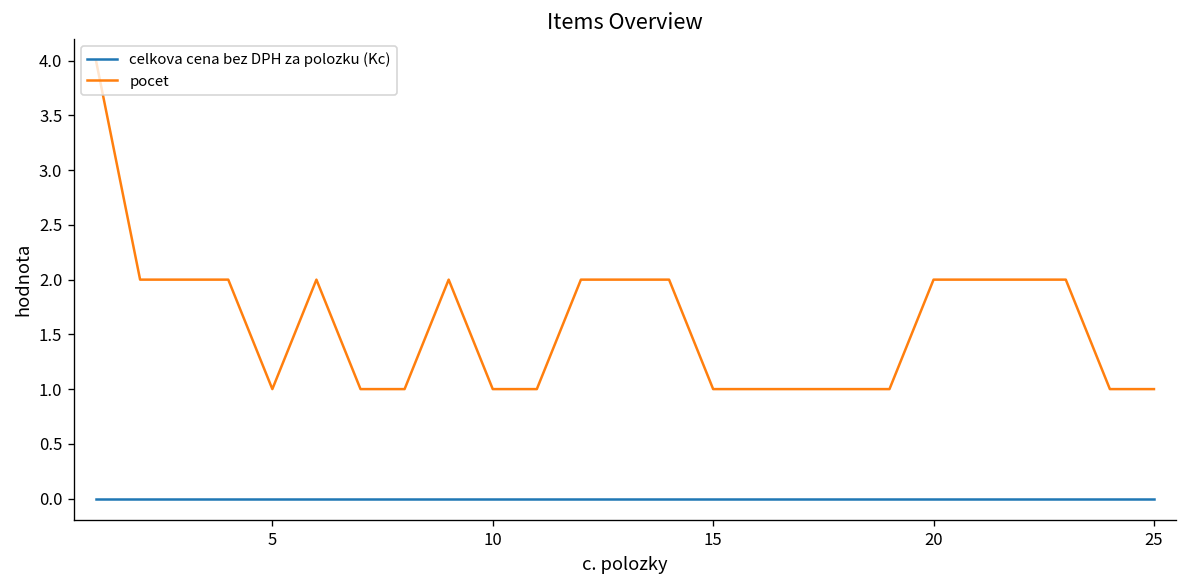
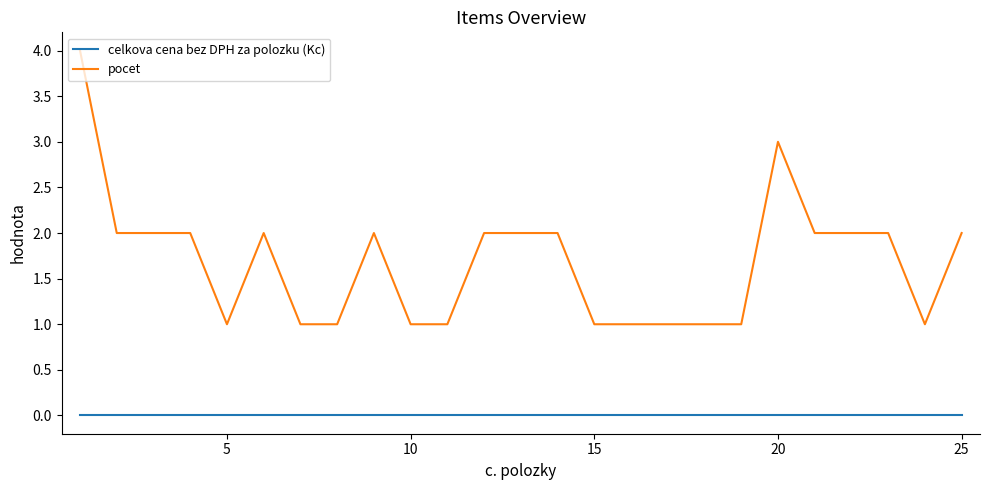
  {
    "celkova cena bez DPH za polozku (Kc)": {
      "5": 0,
      "10": 0,
      "15": 0,
      "20": 0,
      "25": 0
    },
    "pocet": {
      "5": 1,
      "10": 1,
      "15": 1,
-     "20": 2,
-     "25": 1
+     "20": 3,
+     "25": 2
    }
  }
